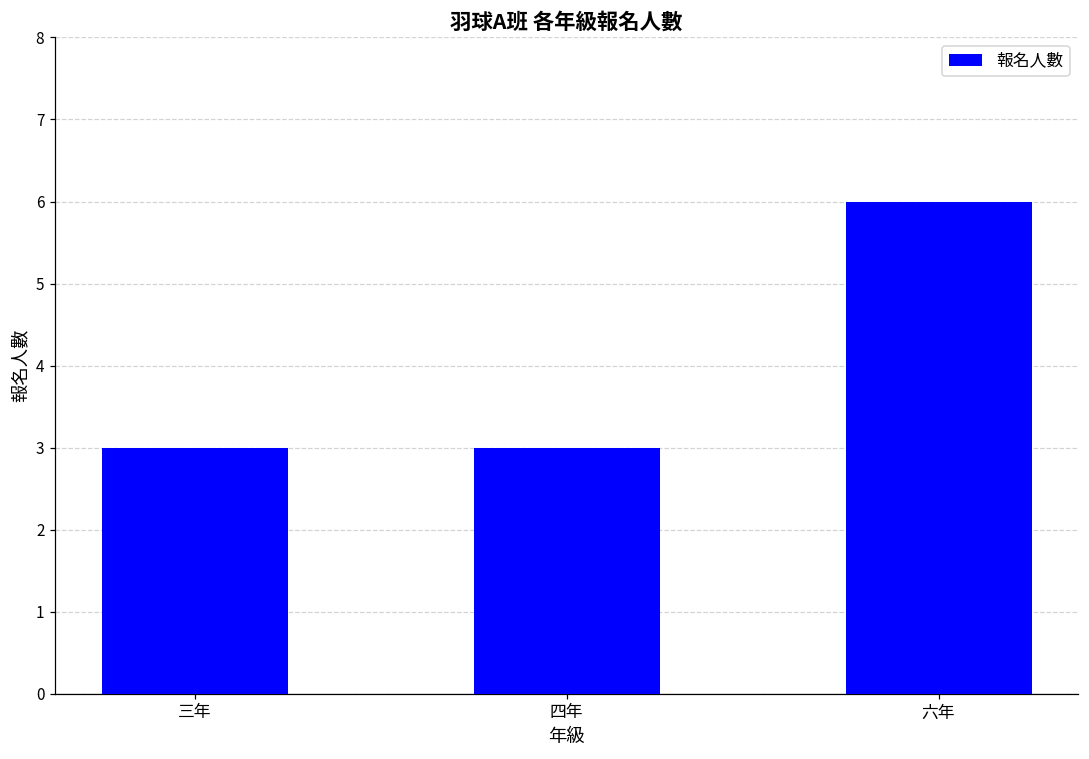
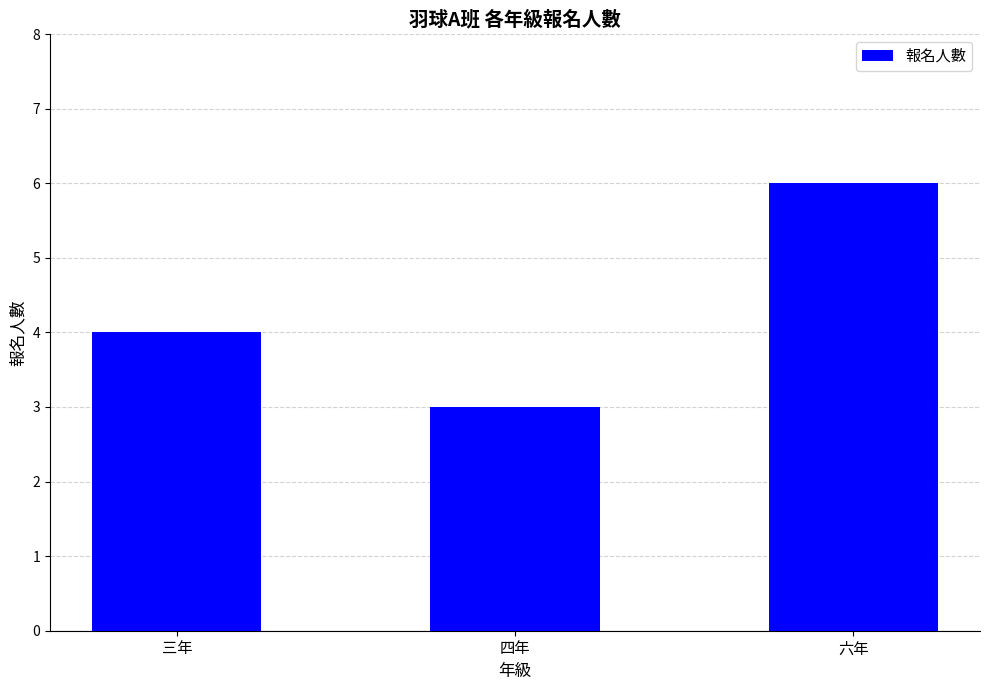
  {
-   "三年": 3,
+   "三年": 4,
    "四年": 3,
    "六年": 6
  }
